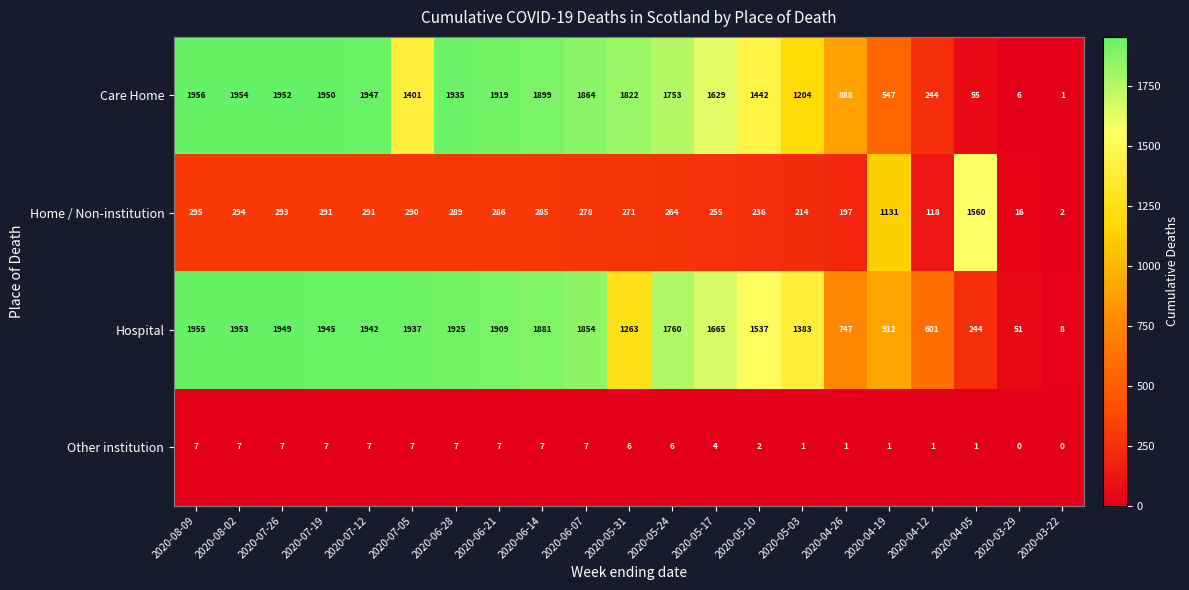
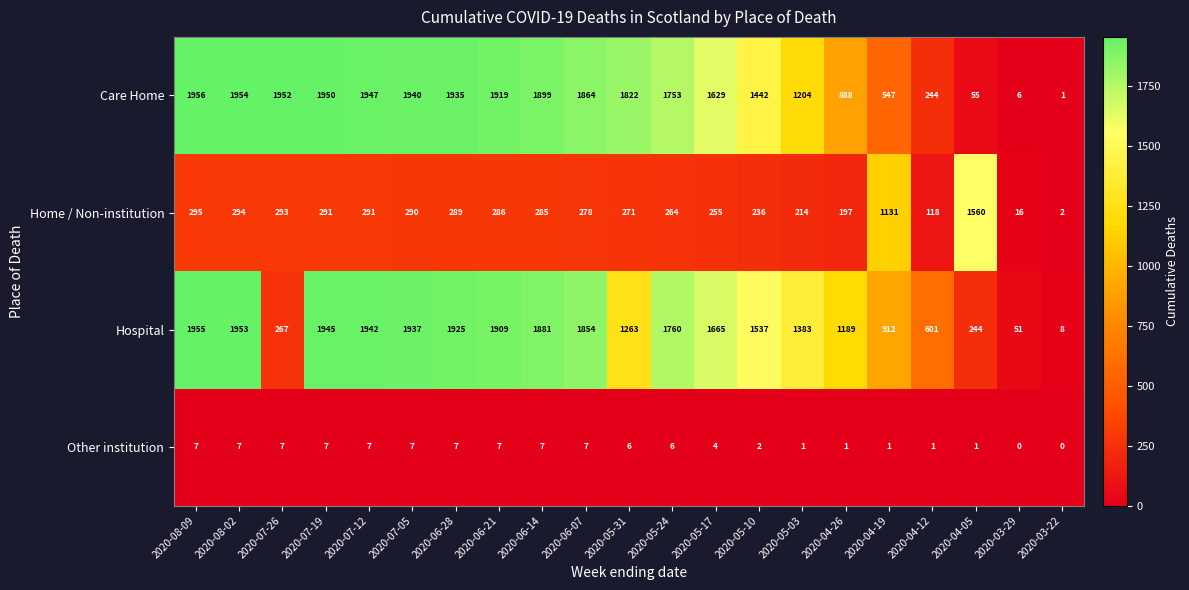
  {
    "Care Home": {
      "2020-08-09": 1956,
      "2020-08-02": 1954,
      "2020-07-26": 1952,
      "2020-07-19": 1950,
      "2020-07-12": 1947,
-     "2020-07-05": 1401,
+     "2020-07-05": 1940,
      "2020-06-28": 1935,
      "2020-06-21": 1919,
      "2020-06-14": 1899,
      "2020-06-07": 1864,
      "2020-05-31": 1822,
      "2020-05-24": 1753,
      "2020-05-17": 1629,
      "2020-05-10": 1442,
      "2020-05-03": 1204,
      "2020-04-26": 888,
      "2020-04-19": 547,
      "2020-04-12": 244,
      "2020-04-05": 55,
      "2020-03-29": 6,
      "2020-03-22": 1
    },
    "Home / Non-institution": {
      "2020-08-09": 295,
      "2020-08-02": 294,
      "2020-07-26": 293,
      "2020-07-19": 291,
      "2020-07-12": 291,
      "2020-07-05": 290,
      "2020-06-28": 289,
      "2020-06-21": 286,
      "2020-06-14": 285,
      "2020-06-07": 278,
      "2020-05-31": 271,
      "2020-05-24": 264,
      "2020-05-17": 255,
      "2020-05-10": 236,
      "2020-05-03": 214,
      "2020-04-26": 197,
      "2020-04-19": 1131,
      "2020-04-12": 118,
      "2020-04-05": 1560,
      "2020-03-29": 16,
      "2020-03-22": 2
    },
    "Hospital": {
      "2020-08-09": 1955,
      "2020-08-02": 1953,
-     "2020-07-26": 1949,
+     "2020-07-26": 267,
      "2020-07-19": 1945,
      "2020-07-12": 1942,
      "2020-07-05": 1937,
      "2020-06-28": 1925,
      "2020-06-21": 1909,
      "2020-06-14": 1881,
      "2020-06-07": 1854,
      "2020-05-31": 1263,
      "2020-05-24": 1760,
      "2020-05-17": 1665,
      "2020-05-10": 1537,
      "2020-05-03": 1383,
-     "2020-04-26": 747,
+     "2020-04-26": 1189,
      "2020-04-19": 912,
      "2020-04-12": 601,
      "2020-04-05": 244,
      "2020-03-29": 51,
      "2020-03-22": 8
    },
    "Other institution": {
      "2020-08-09": 7,
      "2020-08-02": 7,
      "2020-07-26": 7,
      "2020-07-19": 7,
      "2020-07-12": 7,
      "2020-07-05": 7,
      "2020-06-28": 7,
      "2020-06-21": 7,
      "2020-06-14": 7,
      "2020-06-07": 7,
      "2020-05-31": 6,
      "2020-05-24": 6,
      "2020-05-17": 4,
      "2020-05-10": 2,
      "2020-05-03": 1,
      "2020-04-26": 1,
      "2020-04-19": 1,
      "2020-04-12": 1,
      "2020-04-05": 1,
      "2020-03-29": 0,
      "2020-03-22": 0
    }
  }
